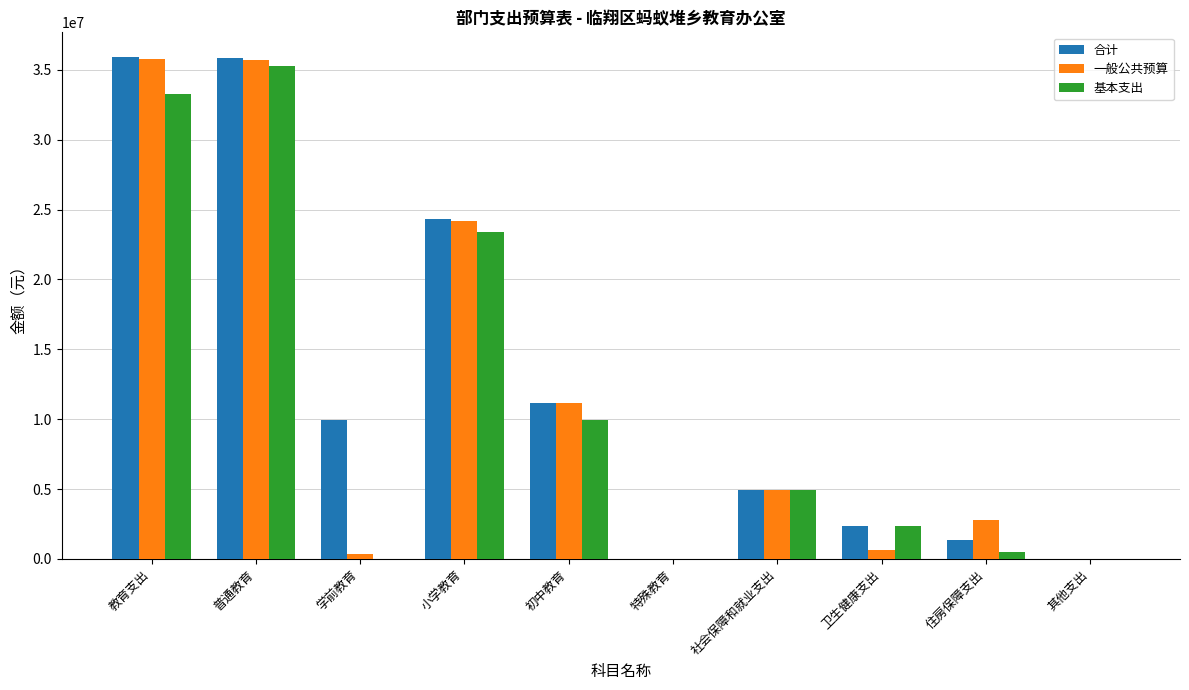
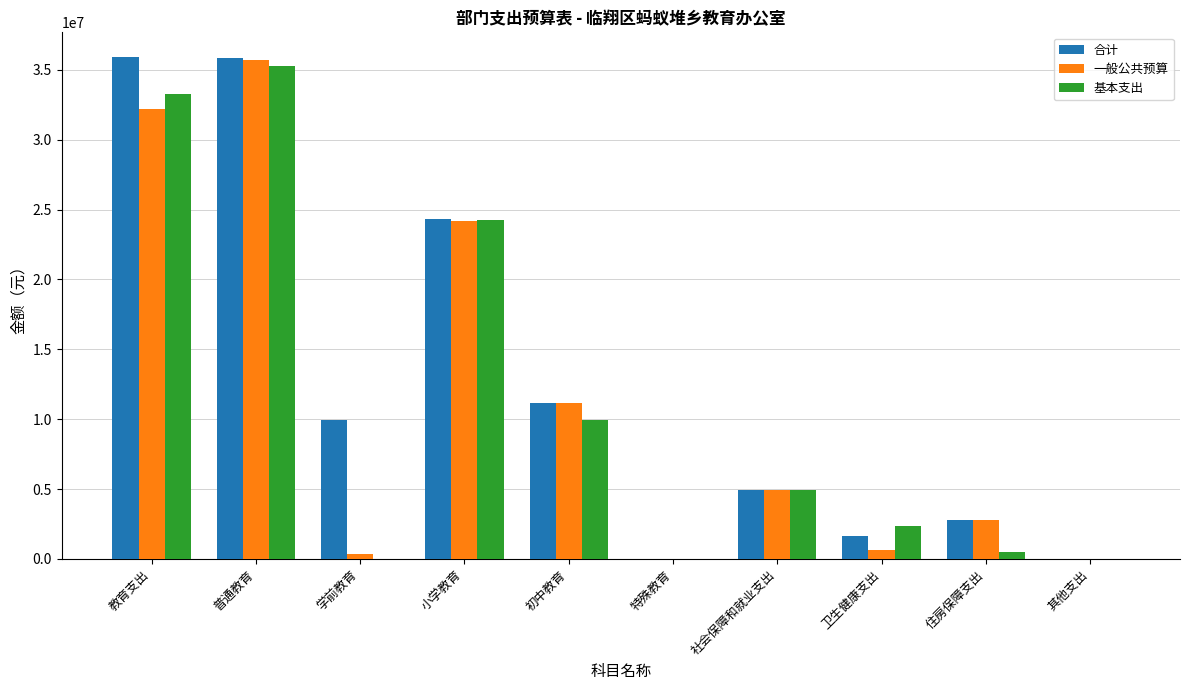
  {
    "合计": {
      "教育支出": 35900000,
      "普通教育": 35900000,
      "学前教育": 9900000,
      "小学教育": 24300000,
      "初中教育": 11200000,
      "社会保障和就业支出": 4900000,
-     "卫生健康支出": 2400000,
-     "住房保障支出": 1400000
+     "卫生健康支出": 1700000,
+     "住房保障支出": 2800000
    },
    "一般公共预算": {
-     "教育支出": 35700000,
+     "教育支出": 32200000,
      "普通教育": 35700000,
      "学前教育": 300000,
      "小学教育": 24200000,
      "初中教育": 11200000,
      "社会保障和就业支出": 4900000,
      "卫生健康支出": 600000,
      "住房保障支出": 2800000,
      "其他支出": 0
    },
    "基本支出": {
      "教育支出": 33300000,
      "普通教育": 35300000,
      "学前教育": 0,
-     "小学教育": 23400000,
+     "小学教育": 24300000,
      "初中教育": 9900000,
      "特殊教育": 0,
      "社会保障和就业支出": 4900000,
      "卫生健康支出": 2400000,
      "住房保障支出": 500000,
      "其他支出": 0
    }
  }
